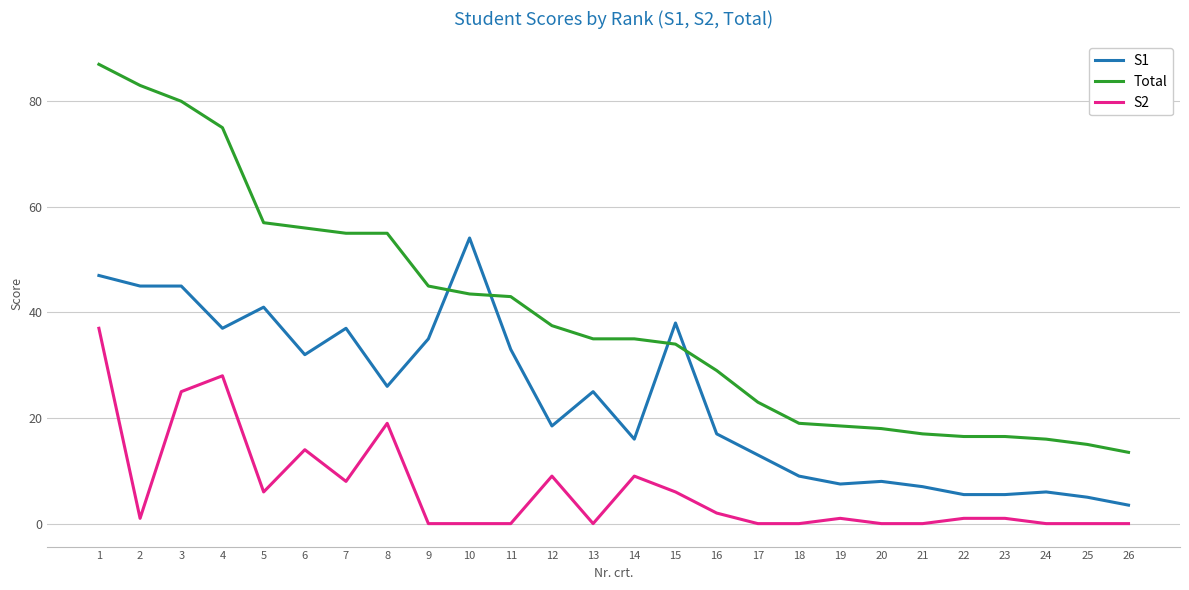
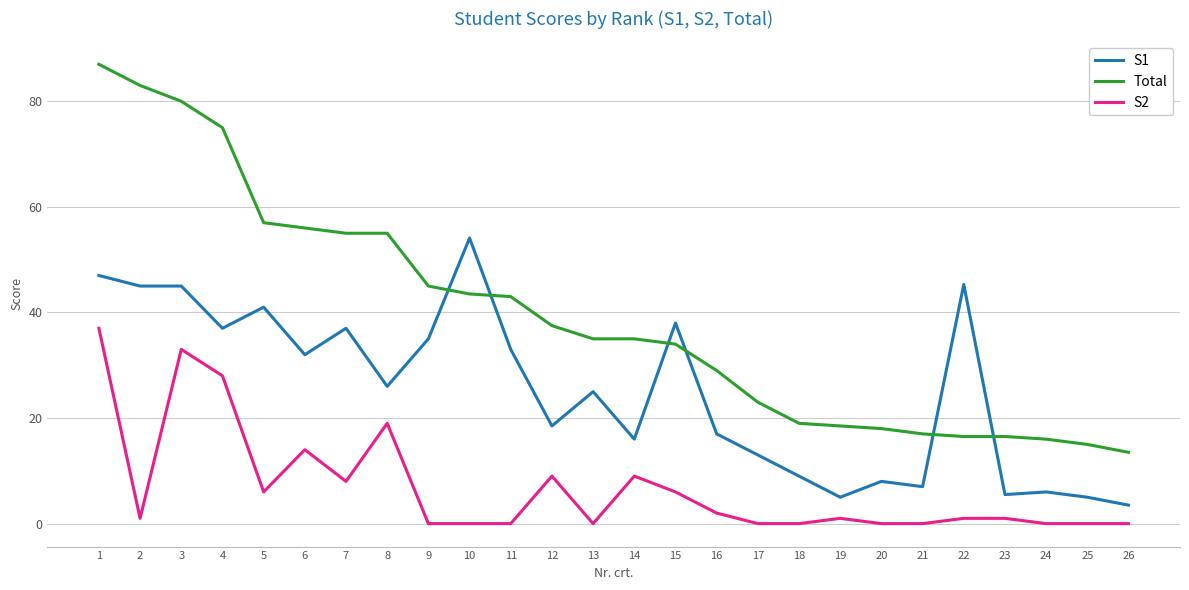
  {
    "S1": {
      "1": 47,
      "2": 45,
      "3": 45,
      "4": 37,
      "5": 41,
      "6": 32,
      "7": 37,
      "8": 26,
      "9": 35,
      "10": 54,
      "11": 33,
      "12": 19,
      "13": 25,
      "14": 16,
      "15": 38,
      "16": 17,
      "17": 13,
      "18": 9,
-     "19": 8,
+     "19": 5,
      "20": 8,
      "21": 7,
-     "22": 6,
+     "22": 45,
      "23": 6,
      "24": 6,
      "25": 5,
      "26": 4
    },
    "Total": {
      "1": 87,
      "2": 83,
      "3": 80,
      "4": 75,
      "5": 57,
      "6": 56,
      "7": 55,
      "8": 55,
      "9": 45,
      "10": 44,
      "11": 43,
      "12": 38,
      "13": 35,
      "14": 35,
      "15": 34,
      "16": 29,
      "17": 23,
      "18": 19,
      "19": 19,
      "20": 18,
      "21": 17,
      "22": 17,
      "23": 17,
      "24": 16,
      "25": 15,
      "26": 14
    },
    "S2": {
      "1": 37,
      "2": 1,
-     "3": 25,
+     "3": 33,
      "4": 28,
      "5": 6,
      "6": 14,
      "7": 8,
      "8": 19,
      "9": 0,
      "10": 0,
      "11": 0,
      "12": 9,
      "13": 0,
      "14": 9,
      "15": 6,
      "16": 2,
      "17": 0,
      "18": 0,
      "19": 1,
      "20": 0,
      "21": 0,
      "22": 1,
      "23": 1,
      "24": 0,
      "25": 0,
      "26": 0
    }
  }
